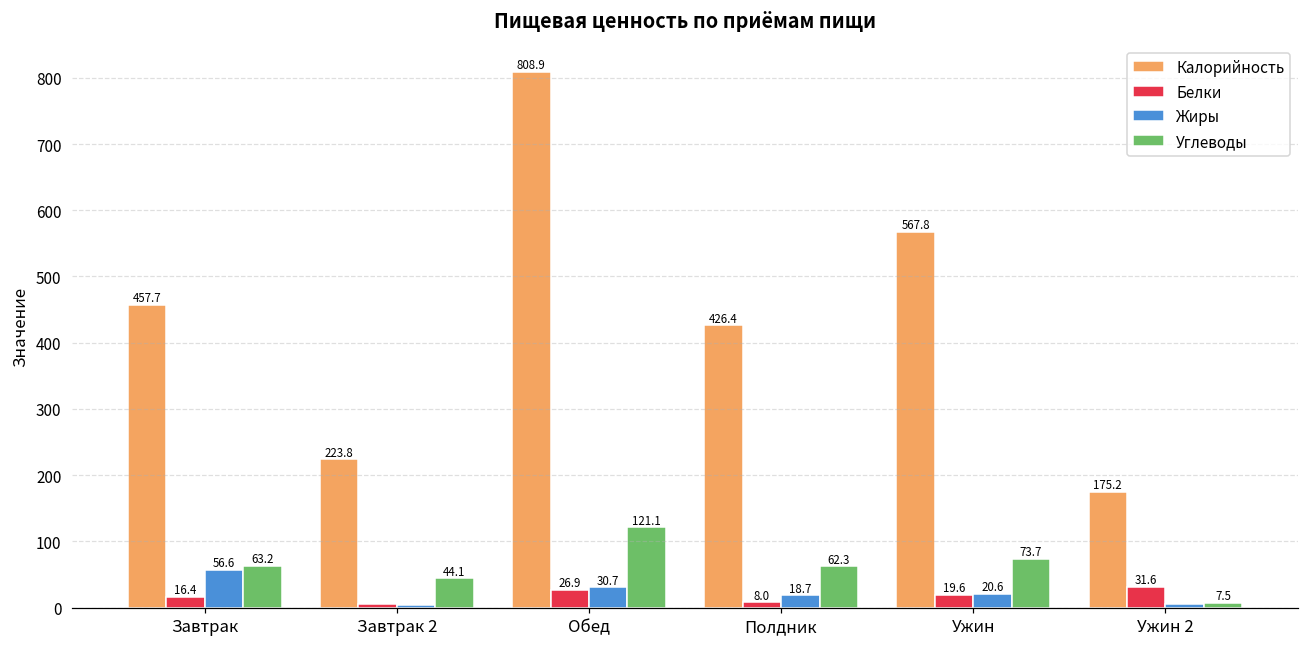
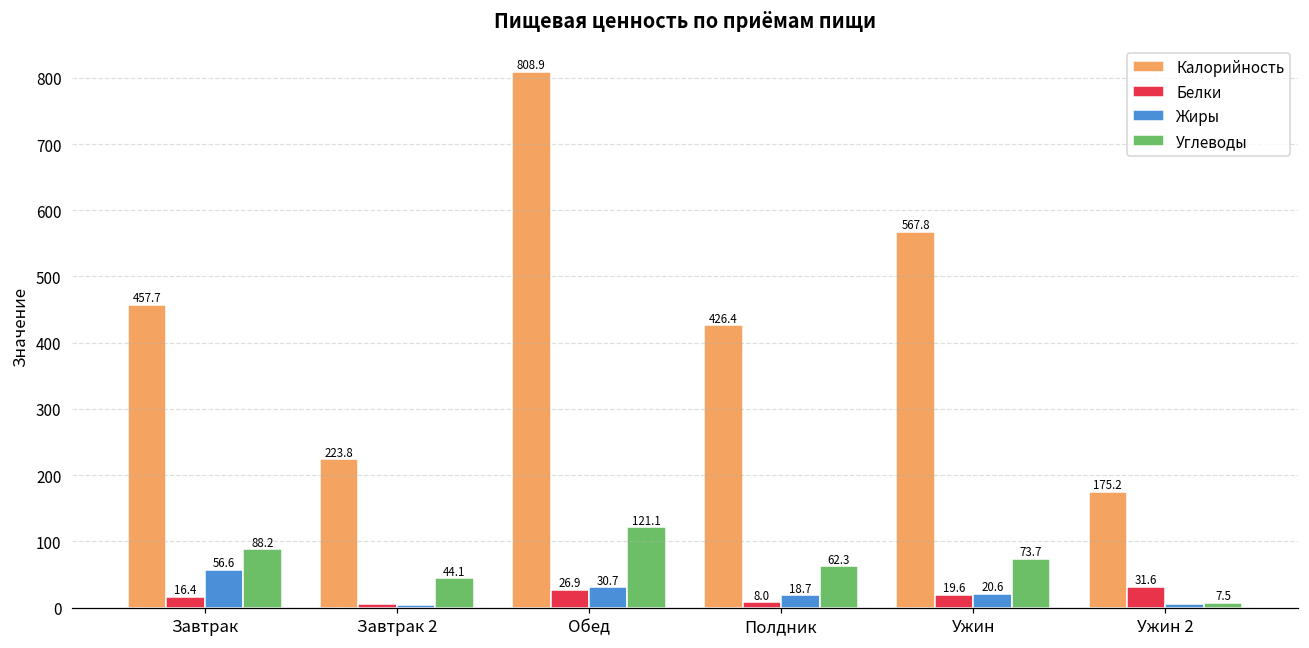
  {
    "Калорийность": {
      "Завтрак": 457.7,
      "Завтрак 2": 223.8,
      "Обед": 808.9,
      "Полдник": 426.4,
      "Ужин": 567.8,
      "Ужин 2": 175.2
    },
    "Белки": {
      "Завтрак": 16.4,
      "Обед": 26.9,
      "Полдник": 8.0,
      "Ужин": 19.6,
      "Ужин 2": 31.6
    },
    "Жиры": {
      "Завтрак": 56.6,
      "Обед": 30.7,
      "Полдник": 18.7,
      "Ужин": 20.6
    },
    "Углеводы": {
-     "Завтрак": 63.2,
+     "Завтрак": 88.2,
      "Завтрак 2": 44.1,
      "Обед": 121.1,
      "Полдник": 62.3,
      "Ужин": 73.7,
      "Ужин 2": 7.5
    }
  }
